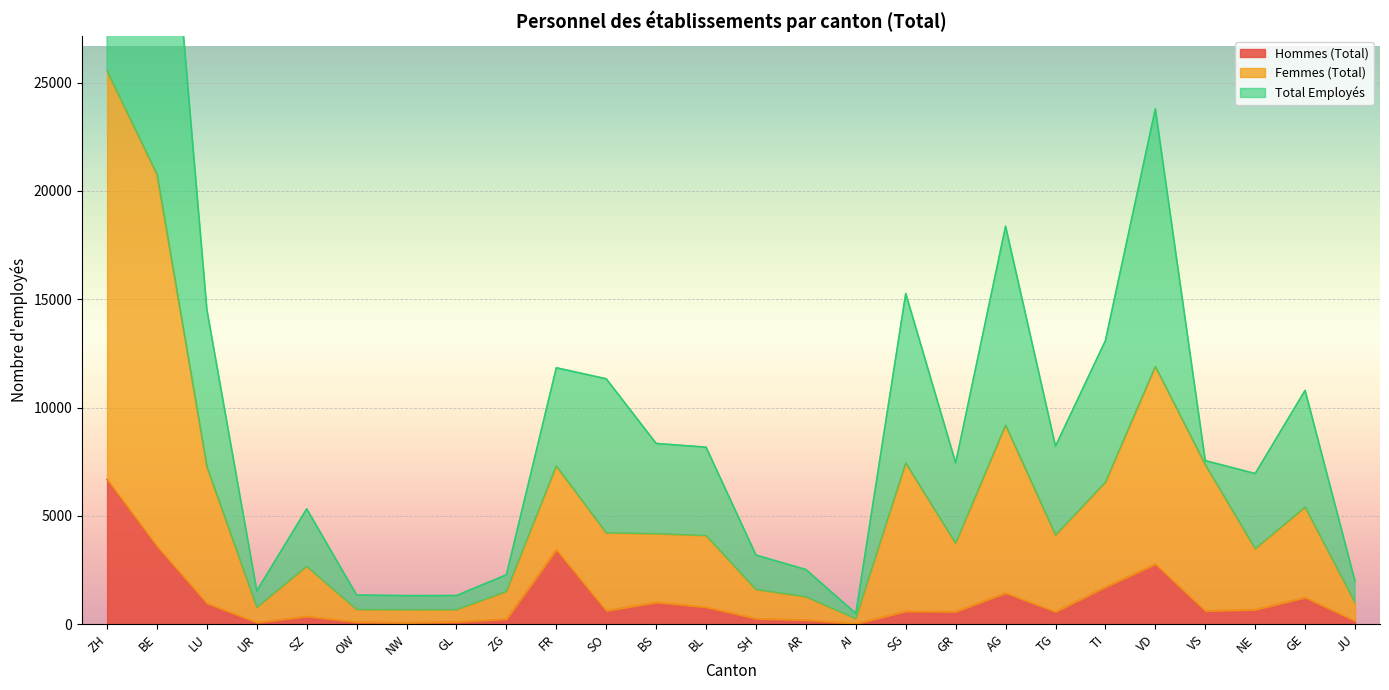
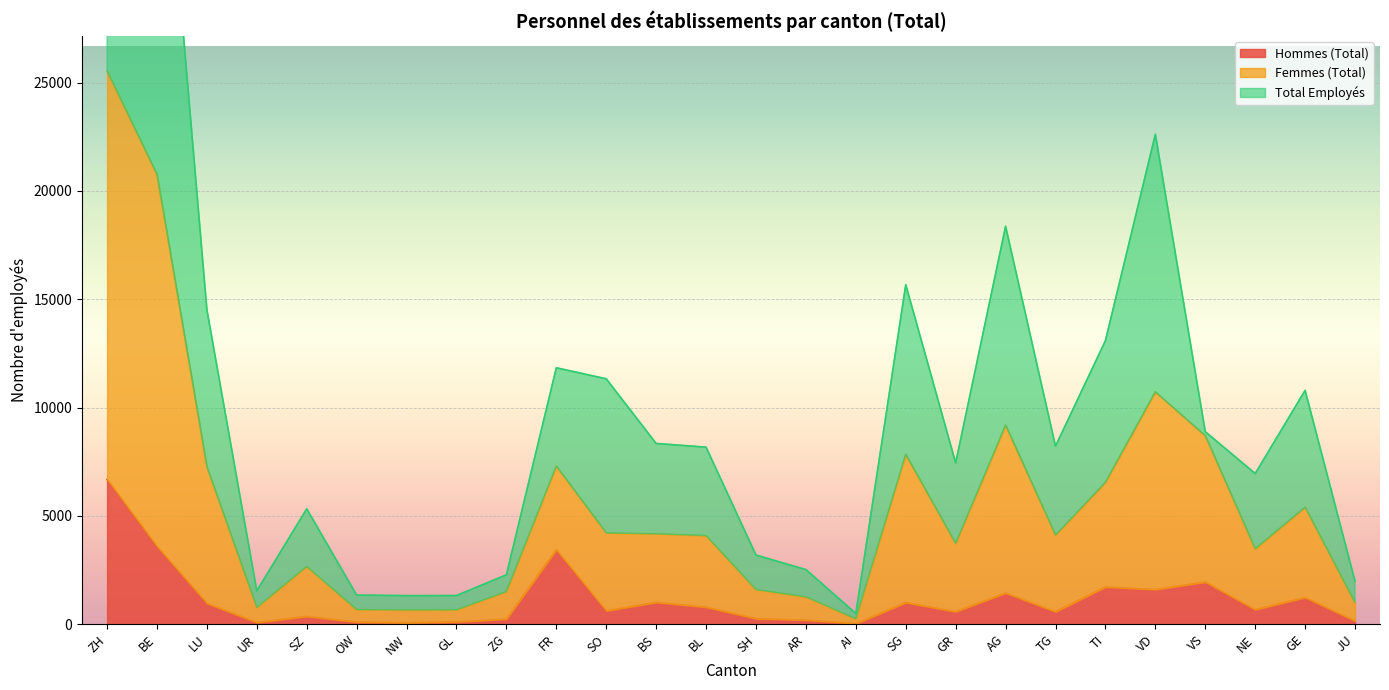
  {
    "Hommes (Total)": {
      "ZH": 6700,
      "BE": 3600,
      "LU": 1000,
      "UR": 100,
      "SZ": 400,
      "OW": 100,
      "NW": 100,
      "GL": 100,
      "ZG": 200,
      "FR": 3400,
      "SO": 600,
      "BS": 1000,
      "BL": 800,
      "SH": 300,
      "AR": 200,
      "AI": 0,
-     "SG": 600,
+     "SG": 1000,
      "GR": 600,
      "AG": 1400,
      "TG": 600,
      "TI": 1700,
-     "VD": 2800,
-     "VS": 600,
+     "VD": 1600,
+     "VS": 1900,
      "NE": 700,
      "GE": 1200,
      "JU": 100
    },
    "Femmes (Total)": {
      "ZH": 18900,
      "BE": 17200,
      "LU": 6300,
      "UR": 700,
      "SZ": 2300,
      "OW": 600,
      "NW": 600,
      "GL": 600,
      "ZG": 1300,
      "FR": 3900,
      "SO": 3600,
      "BS": 3200,
      "BL": 3300,
      "SH": 1300,
      "AR": 1100,
      "AI": 200,
      "SG": 6800,
      "GR": 3100,
      "AG": 7700,
      "TG": 3500,
      "TI": 4800,
      "VD": 9100,
      "VS": 6800,
      "NE": 2800,
      "GE": 4200,
      "JU": 800
    },
    "Total Employés": {
      "LU": 7300,
      "UR": 800,
      "SZ": 2700,
      "OW": 700,
      "NW": 700,
      "GL": 700,
      "ZG": 800,
      "FR": 4500,
      "SO": 7100,
      "BS": 4200,
      "BL": 4100,
      "SH": 1600,
      "AR": 1300,
      "AI": 200,
      "SG": 7800,
      "GR": 3700,
      "AG": 9200,
      "TG": 4100,
      "TI": 6500,
      "VD": 11900,
      "VS": 200,
      "NE": 3500,
      "GE": 5400,
      "JU": 1000
    }
  }
